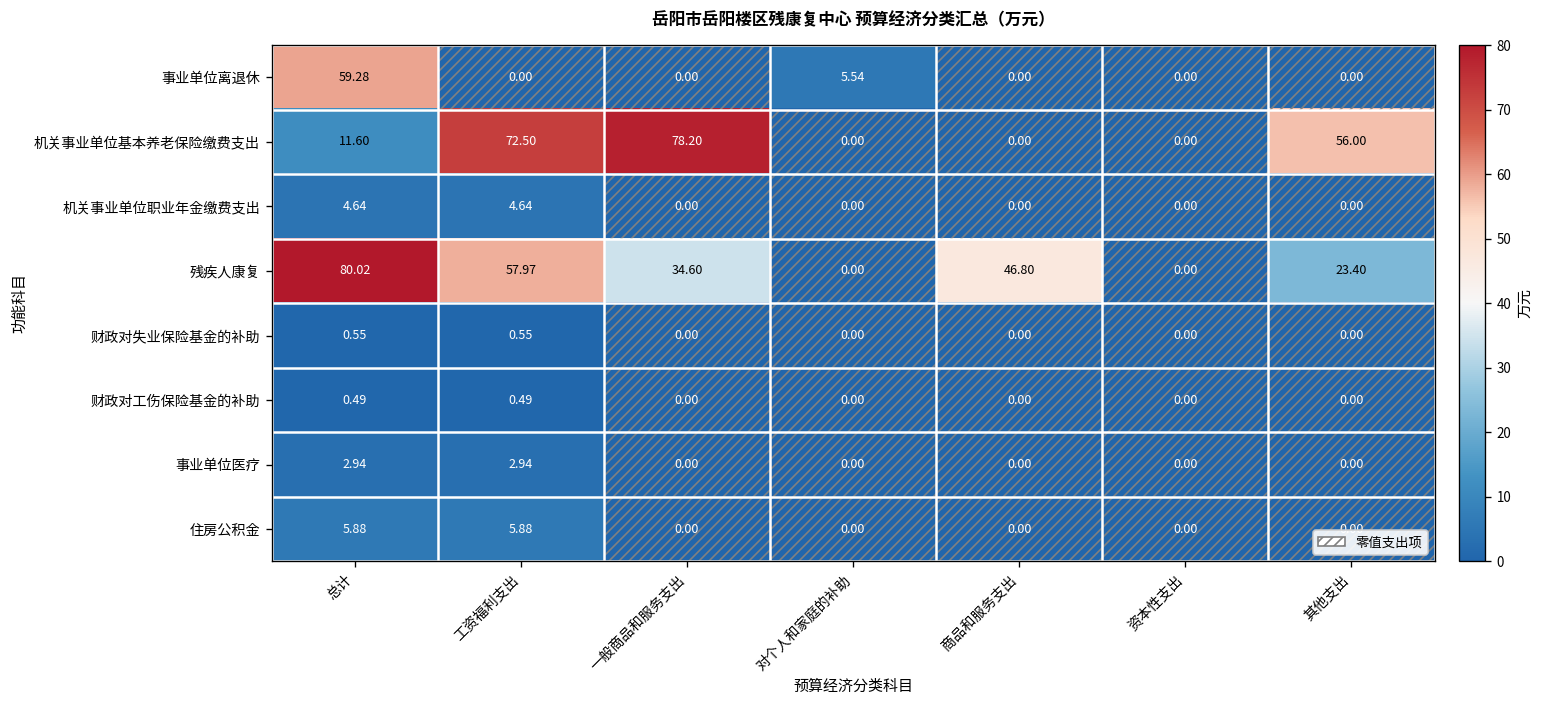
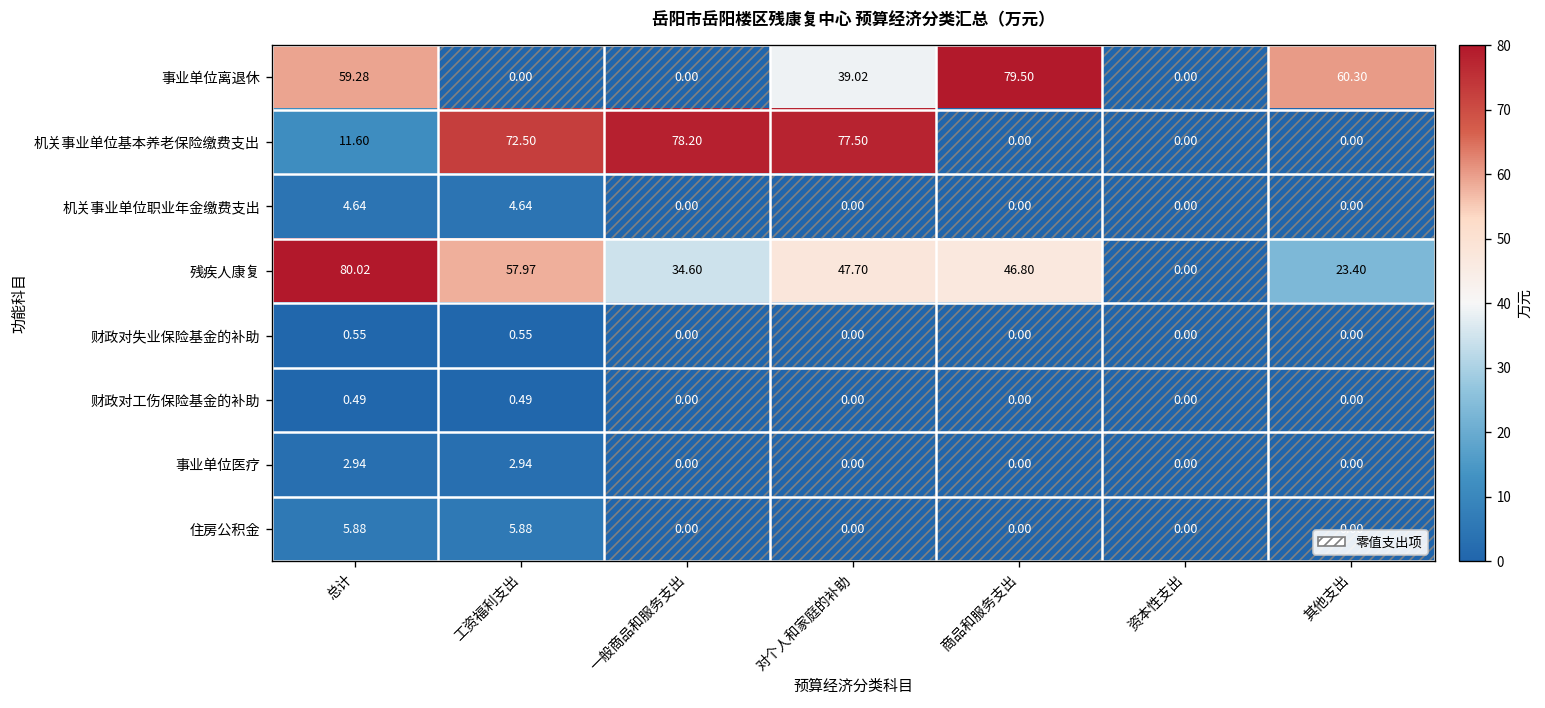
  {
    "事业单位离退休": {
      "总计": 59.28,
      "工资福利支出": 0.00,
      "一般商品和服务支出": 0.00,
-     "对个人和家庭的补助": 5.54,
-     "商品和服务支出": 0.00,
+     "对个人和家庭的补助": 39.02,
+     "商品和服务支出": 79.50,
      "资本性支出": 0.00,
-     "其他支出": 0.00
+     "其他支出": 60.30
    },
    "机关事业单位基本养老保险缴费支出": {
      "总计": 11.60,
      "工资福利支出": 72.50,
      "一般商品和服务支出": 78.20,
-     "对个人和家庭的补助": 0.00,
+     "对个人和家庭的补助": 77.50,
      "商品和服务支出": 0.00,
      "资本性支出": 0.00,
-     "其他支出": 56.00
+     "其他支出": 0.00
    },
    "机关事业单位职业年金缴费支出": {
      "总计": 4.64,
      "工资福利支出": 4.64,
      "一般商品和服务支出": 0.00,
      "对个人和家庭的补助": 0.00,
      "商品和服务支出": 0.00,
      "资本性支出": 0.00,
      "其他支出": 0.00
    },
    "残疾人康复": {
      "总计": 80.02,
      "工资福利支出": 57.97,
      "一般商品和服务支出": 34.60,
-     "对个人和家庭的补助": 0.00,
+     "对个人和家庭的补助": 47.70,
      "商品和服务支出": 46.80,
      "资本性支出": 0.00,
      "其他支出": 23.40
    },
    "财政对失业保险基金的补助": {
      "总计": 0.55,
      "工资福利支出": 0.55,
      "一般商品和服务支出": 0.00,
      "对个人和家庭的补助": 0.00,
      "商品和服务支出": 0.00,
      "资本性支出": 0.00,
      "其他支出": 0.00
    },
    "财政对工伤保险基金的补助": {
      "总计": 0.49,
      "工资福利支出": 0.49,
      "一般商品和服务支出": 0.00,
      "对个人和家庭的补助": 0.00,
      "商品和服务支出": 0.00,
      "资本性支出": 0.00,
      "其他支出": 0.00
    },
    "事业单位医疗": {
      "总计": 2.94,
      "工资福利支出": 2.94,
      "一般商品和服务支出": 0.00,
      "对个人和家庭的补助": 0.00,
      "商品和服务支出": 0.00,
      "资本性支出": 0.00,
      "其他支出": 0.00
    },
    "住房公积金": {
      "总计": 5.88,
      "工资福利支出": 5.88,
      "一般商品和服务支出": 0.00,
      "对个人和家庭的补助": 0.00,
      "商品和服务支出": 0.00,
      "资本性支出": 0.00
    }
  }
